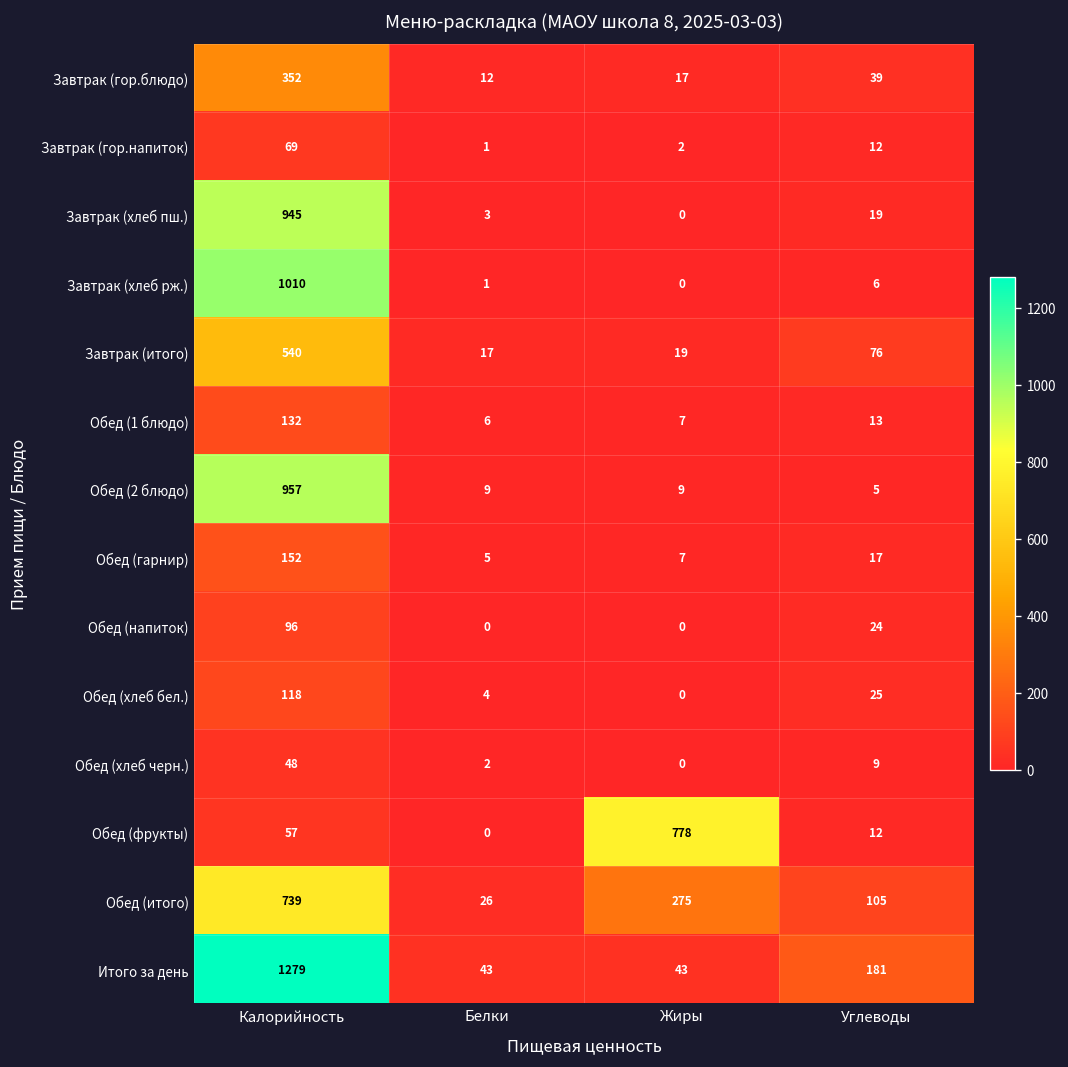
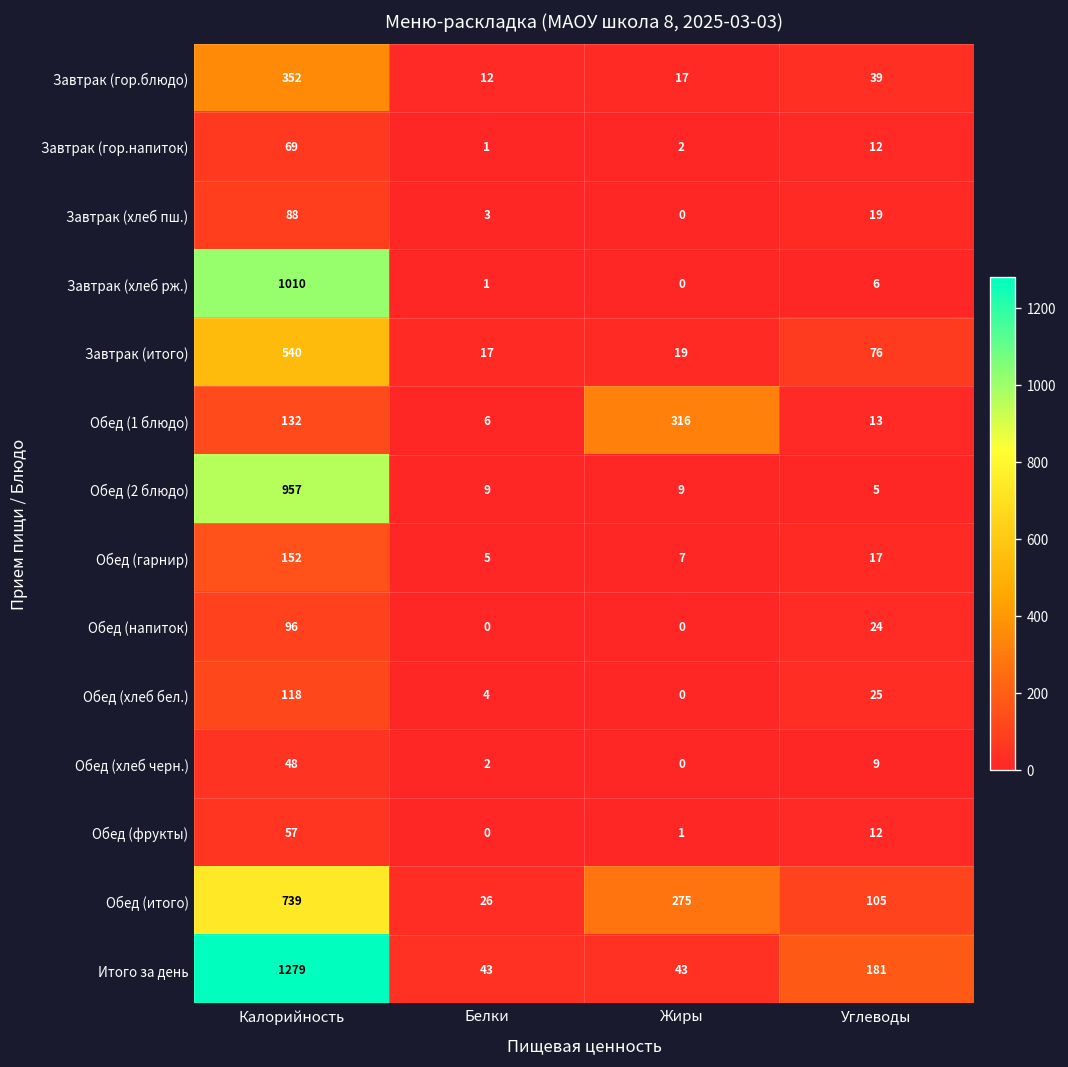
  {
    "Завтрак (гор.блюдо)": {
      "Калорийность": 352,
      "Белки": 12,
      "Жиры": 17,
      "Углеводы": 39
    },
    "Завтрак (гор.напиток)": {
      "Калорийность": 69,
      "Белки": 1,
      "Жиры": 2,
      "Углеводы": 12
    },
    "Завтрак (хлеб пш.)": {
-     "Калорийность": 945,
+     "Калорийность": 88,
      "Белки": 3,
      "Жиры": 0,
      "Углеводы": 19
    },
    "Завтрак (хлеб рж.)": {
      "Калорийность": 1010,
      "Белки": 1,
      "Жиры": 0,
      "Углеводы": 6
    },
    "Завтрак (итого)": {
      "Калорийность": 540,
      "Белки": 17,
      "Жиры": 19,
      "Углеводы": 76
    },
    "Обед (1 блюдо)": {
      "Калорийность": 132,
      "Белки": 6,
-     "Жиры": 7,
+     "Жиры": 316,
      "Углеводы": 13
    },
    "Обед (2 блюдо)": {
      "Калорийность": 957,
      "Белки": 9,
      "Жиры": 9,
      "Углеводы": 5
    },
    "Обед (гарнир)": {
      "Калорийность": 152,
      "Белки": 5,
      "Жиры": 7,
      "Углеводы": 17
    },
    "Обед (напиток)": {
      "Калорийность": 96,
      "Белки": 0,
      "Жиры": 0,
      "Углеводы": 24
    },
    "Обед (хлеб бел.)": {
      "Калорийность": 118,
      "Белки": 4,
      "Жиры": 0,
      "Углеводы": 25
    },
    "Обед (хлеб черн.)": {
      "Калорийность": 48,
      "Белки": 2,
      "Жиры": 0,
      "Углеводы": 9
    },
    "Обед (фрукты)": {
      "Калорийность": 57,
      "Белки": 0,
-     "Жиры": 778,
+     "Жиры": 1,
      "Углеводы": 12
    },
    "Обед (итого)": {
      "Калорийность": 739,
      "Белки": 26,
      "Жиры": 275,
      "Углеводы": 105
    },
    "Итого за день": {
      "Калорийность": 1279,
      "Белки": 43,
      "Жиры": 43,
      "Углеводы": 181
    }
  }
